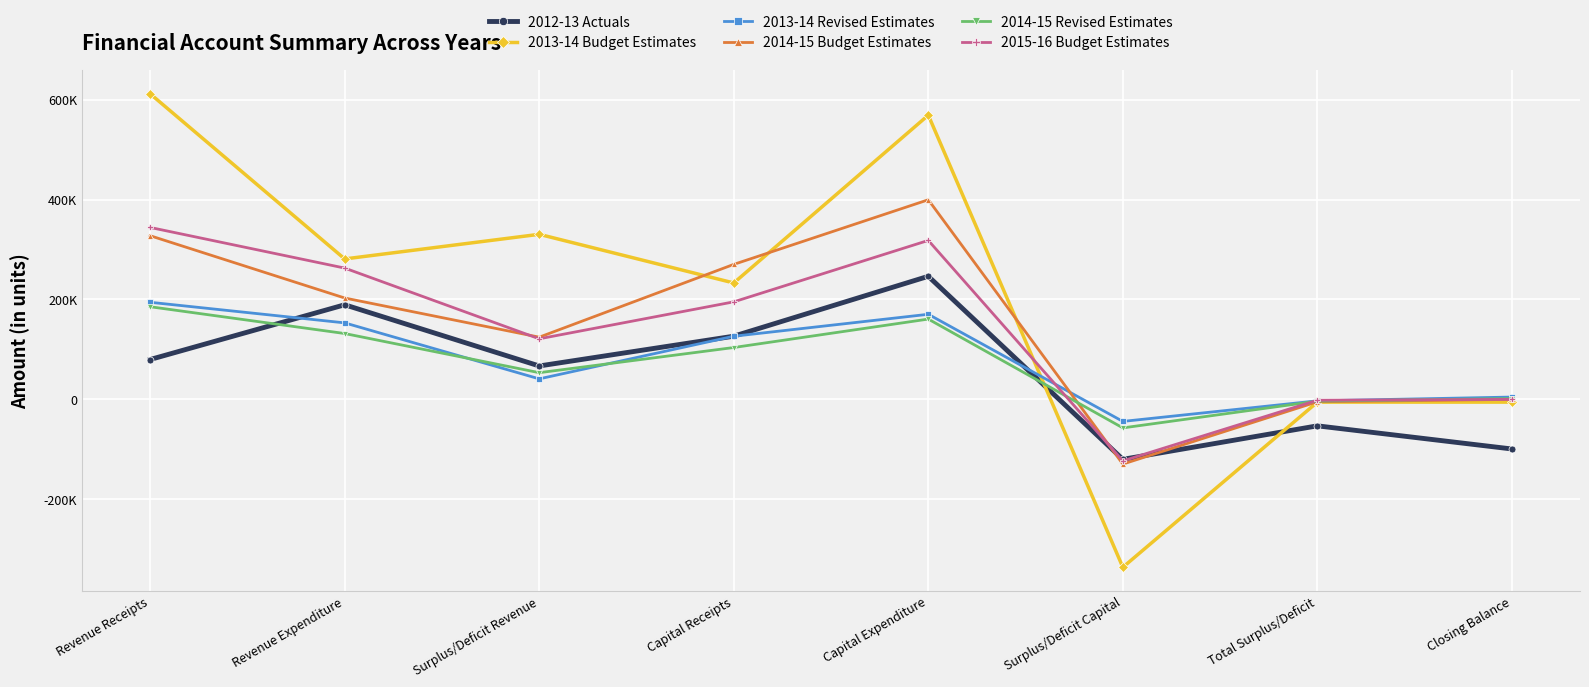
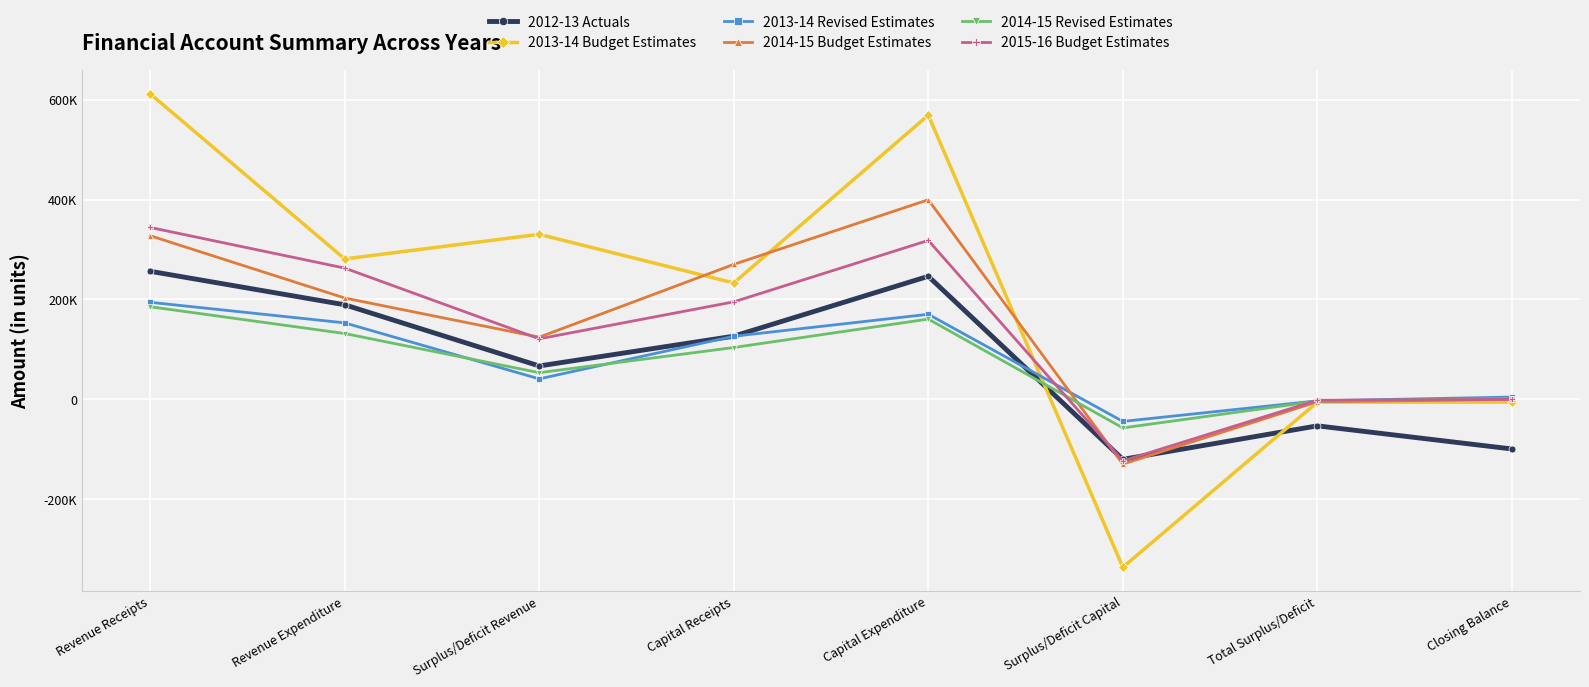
  {
    "2012-13 Actuals": {
-     "Revenue Receipts": 80000,
+     "Revenue Receipts": 260000,
      "Revenue Expenditure": 190000,
      "Surplus/Deficit Revenue": 70000,
      "Capital Expenditure": 250000,
      "Total Surplus/Deficit": -50000,
      "Closing Balance": -100000
    },
    "2013-14 Budget Estimates": {
      "Revenue Receipts": 610000,
      "Revenue Expenditure": 280000,
      "Surplus/Deficit Revenue": 330000,
      "Capital Receipts": 230000,
      "Capital Expenditure": 570000,
      "Surplus/Deficit Capital": -340000,
      "Closing Balance": -10000
    },
    "2013-14 Revised Estimates": {
      "Revenue Receipts": 190000,
      "Revenue Expenditure": 150000,
      "Surplus/Deficit Revenue": 40000,
      "Capital Expenditure": 170000,
      "Surplus/Deficit Capital": -40000
    },
    "2014-15 Budget Estimates": {
      "Revenue Receipts": 330000,
      "Revenue Expenditure": 200000,
      "Capital Receipts": 270000,
      "Capital Expenditure": 400000,
      "Surplus/Deficit Capital": -130000
    },
    "2014-15 Revised Estimates": {
      "Revenue Receipts": 190000,
      "Revenue Expenditure": 130000,
      "Surplus/Deficit Revenue": 50000,
      "Capital Receipts": 100000,
      "Capital Expenditure": 160000,
      "Surplus/Deficit Capital": -60000
    },
    "2015-16 Budget Estimates": {
      "Revenue Receipts": 340000,
      "Revenue Expenditure": 260000,
      "Capital Receipts": 200000,
      "Capital Expenditure": 320000
    }
  }
